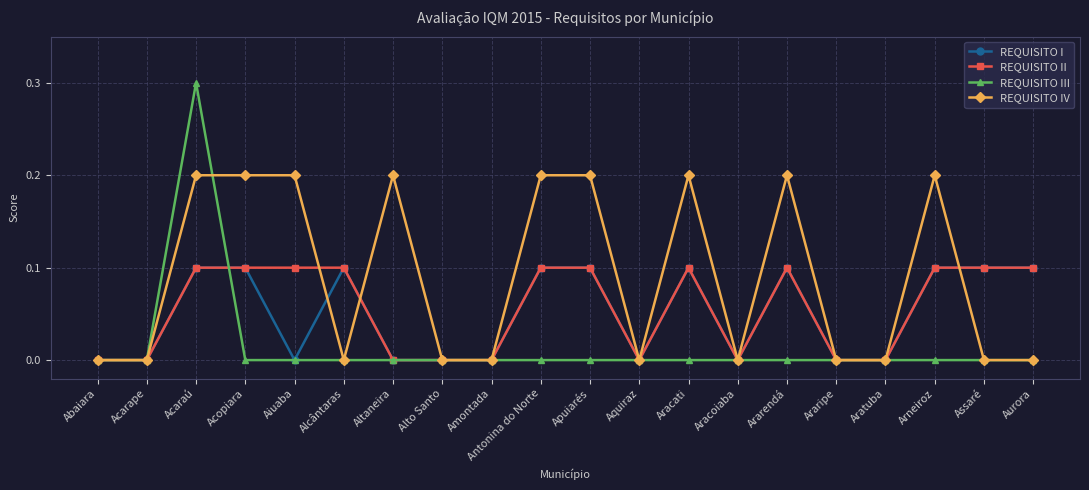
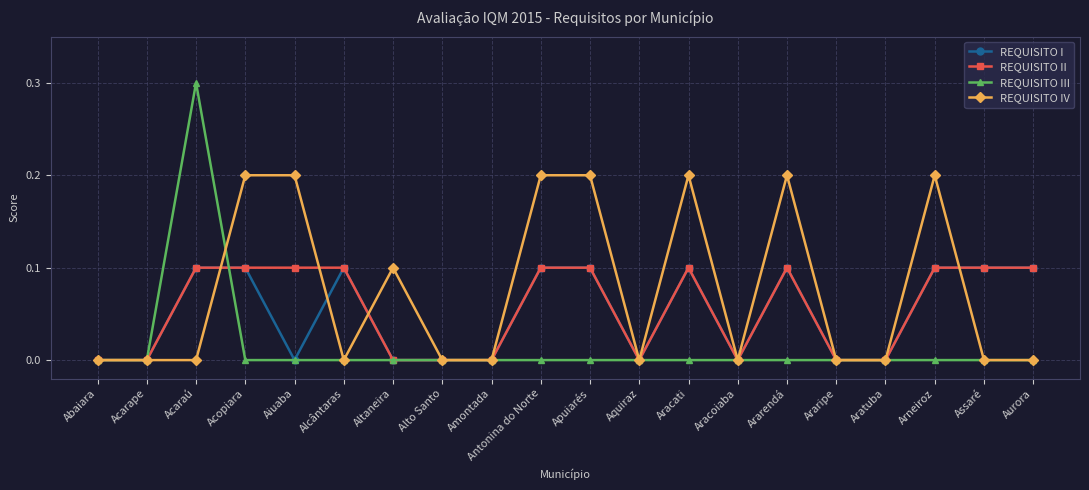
  {
    "REQUISITO II": {
      "Aiuaba": 0.1
    },
    "REQUISITO III": {
      "Acaraú": 0.3,
      "Acopiara": 0.0,
      "Antonina do Norte": 0.0,
      "Apuiarés": 0.0,
      "Aracati": 0.0,
      "Ararendá": 0.0,
      "Arneiroz": 0.0
    },
    "REQUISITO IV": {
-     "Acaraú": 0.2,
+     "Acaraú": 0.0,
      "Acopiara": 0.2,
      "Aiuaba": 0.2,
-     "Altaneira": 0.2,
+     "Altaneira": 0.1,
      "Antonina do Norte": 0.2,
      "Apuiarés": 0.2,
      "Aracati": 0.2,
      "Ararendá": 0.2,
      "Arneiroz": 0.2
    }
  }
